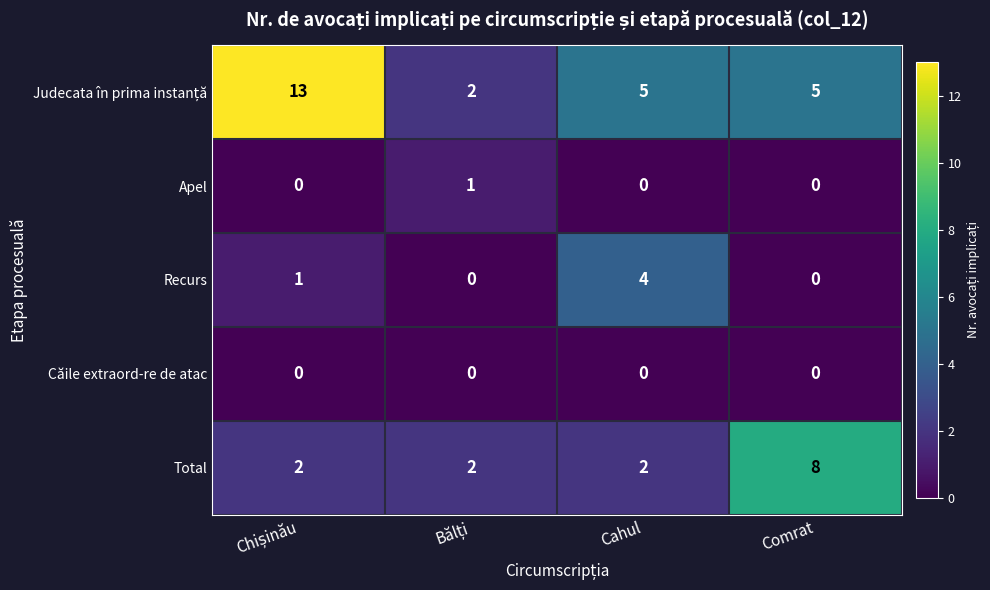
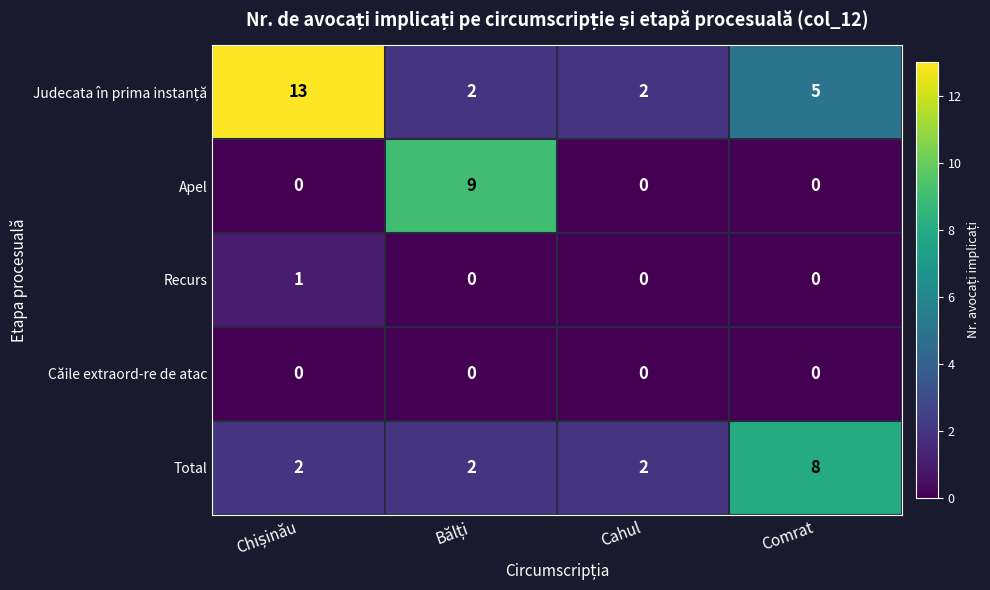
  {
    "Judecata în prima instanță": {
      "Chișinău": 13,
      "Bălți": 2,
-     "Cahul": 5,
+     "Cahul": 2,
      "Comrat": 5
    },
    "Apel": {
      "Chișinău": 0,
-     "Bălți": 1,
+     "Bălți": 9,
      "Cahul": 0,
      "Comrat": 0
    },
    "Recurs": {
      "Chișinău": 1,
      "Bălți": 0,
-     "Cahul": 4,
+     "Cahul": 0,
      "Comrat": 0
    },
    "Căile extraord-re de atac": {
      "Chișinău": 0,
      "Bălți": 0,
      "Cahul": 0,
      "Comrat": 0
    },
    "Total": {
      "Chișinău": 2,
      "Bălți": 2,
      "Cahul": 2,
      "Comrat": 8
    }
  }
